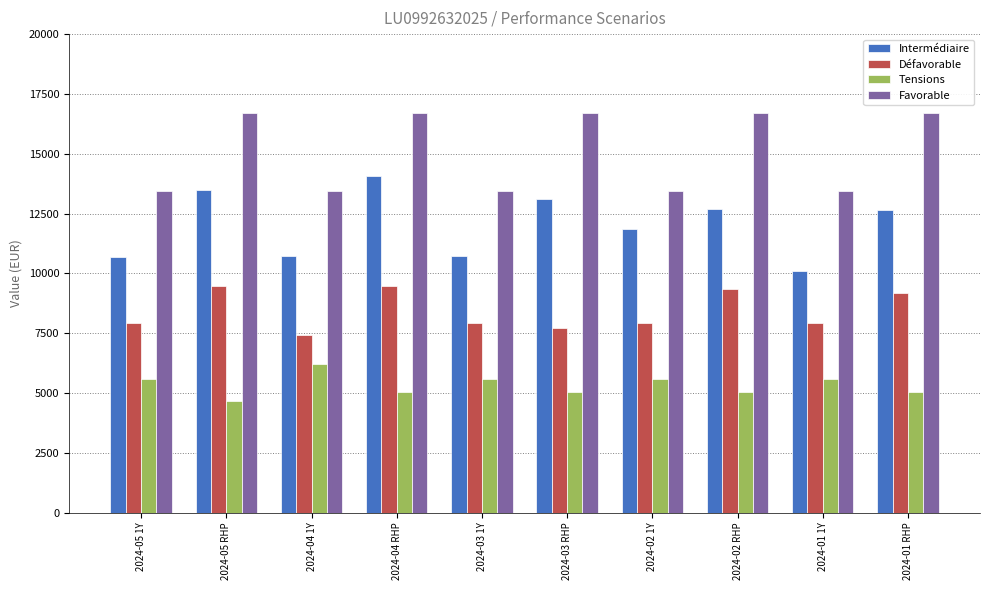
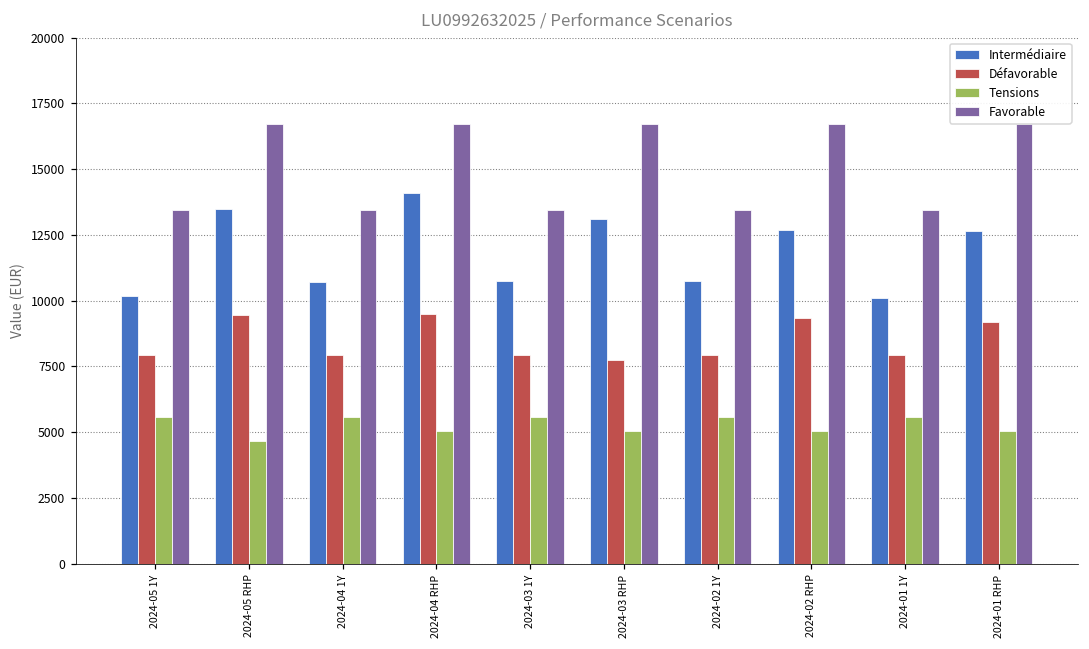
  {
    "Intermédiaire": {
-     "2024-05 1Y": 10700,
+     "2024-05 1Y": 10200,
      "2024-05 RHP": 13500,
      "2024-04 1Y": 10700,
      "2024-04 RHP": 14100,
      "2024-03 1Y": 10700,
      "2024-03 RHP": 13100,
-     "2024-02 1Y": 11800,
+     "2024-02 1Y": 10700,
      "2024-02 RHP": 12700,
      "2024-01 1Y": 10100,
      "2024-01 RHP": 12700
    },
    "Défavorable": {
      "2024-05 1Y": 7900,
      "2024-05 RHP": 9500,
-     "2024-04 1Y": 7400,
+     "2024-04 1Y": 7900,
      "2024-04 RHP": 9500,
      "2024-03 1Y": 7900,
      "2024-03 RHP": 7700,
      "2024-02 1Y": 7900,
      "2024-02 RHP": 9400,
      "2024-01 1Y": 7900,
      "2024-01 RHP": 9200
    },
    "Tensions": {
      "2024-05 1Y": 5600,
      "2024-05 RHP": 4700,
-     "2024-04 1Y": 6200,
+     "2024-04 1Y": 5600,
      "2024-04 RHP": 5000,
      "2024-03 1Y": 5600,
      "2024-03 RHP": 5000,
      "2024-02 1Y": 5600,
      "2024-02 RHP": 5000,
      "2024-01 1Y": 5600,
      "2024-01 RHP": 5000
    },
    "Favorable": {
      "2024-05 1Y": 13400,
      "2024-05 RHP": 16700,
      "2024-04 1Y": 13400,
      "2024-04 RHP": 16700,
      "2024-03 1Y": 13400,
      "2024-03 RHP": 16700,
      "2024-02 1Y": 13400,
      "2024-02 RHP": 16700,
      "2024-01 1Y": 13400,
      "2024-01 RHP": 16700
    }
  }
